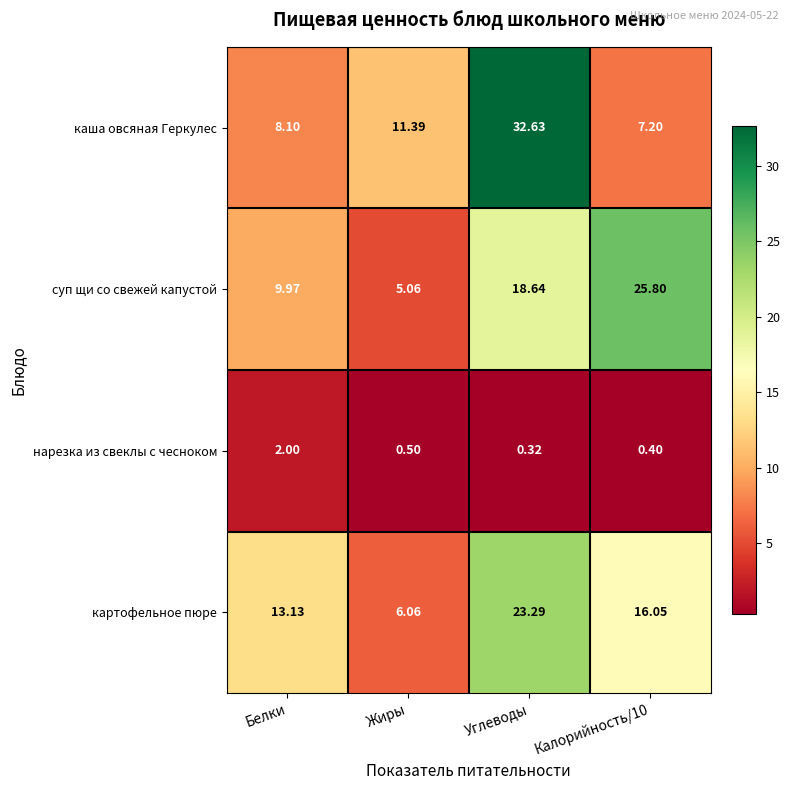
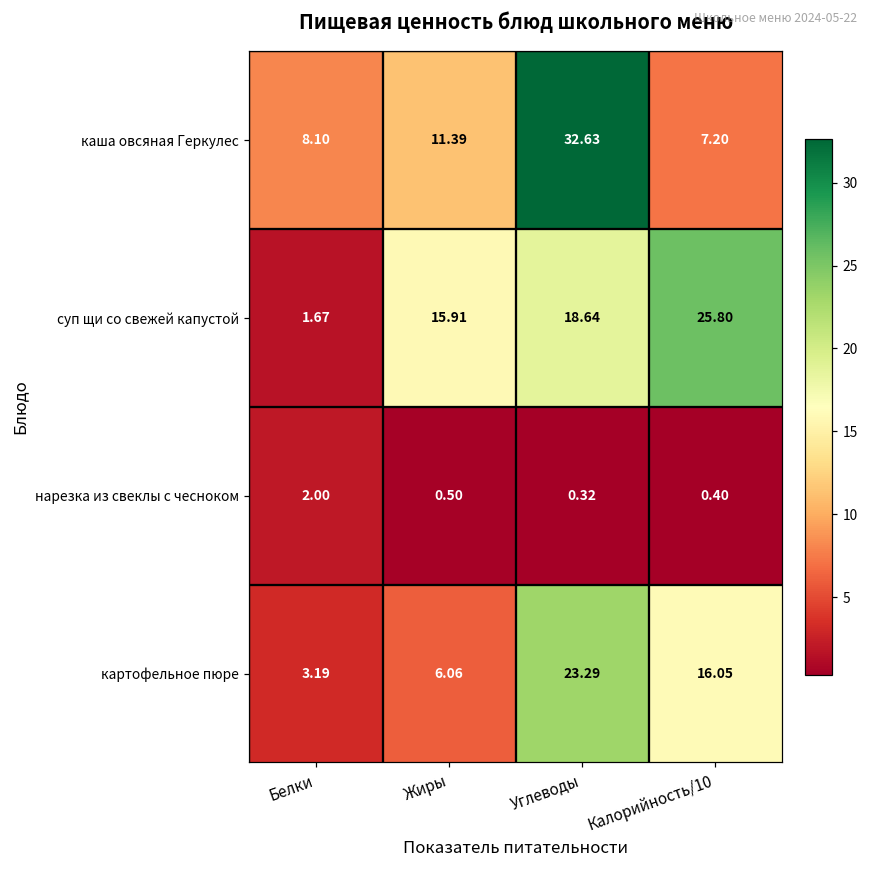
  {
    "каша овсяная Геркулес": {
      "Белки": 8.10,
      "Жиры": 11.39,
      "Углеводы": 32.63,
      "Калорийность/10": 7.20
    },
    "суп щи со свежей капустой": {
-     "Белки": 9.97,
-     "Жиры": 5.06,
+     "Белки": 1.67,
+     "Жиры": 15.91,
      "Углеводы": 18.64,
      "Калорийность/10": 25.80
    },
    "нарезка из свеклы с чесноком": {
      "Белки": 2.00,
      "Жиры": 0.50,
      "Углеводы": 0.32,
      "Калорийность/10": 0.40
    },
    "картофельное пюре": {
-     "Белки": 13.13,
+     "Белки": 3.19,
      "Жиры": 6.06,
      "Углеводы": 23.29,
      "Калорийность/10": 16.05
    }
  }
